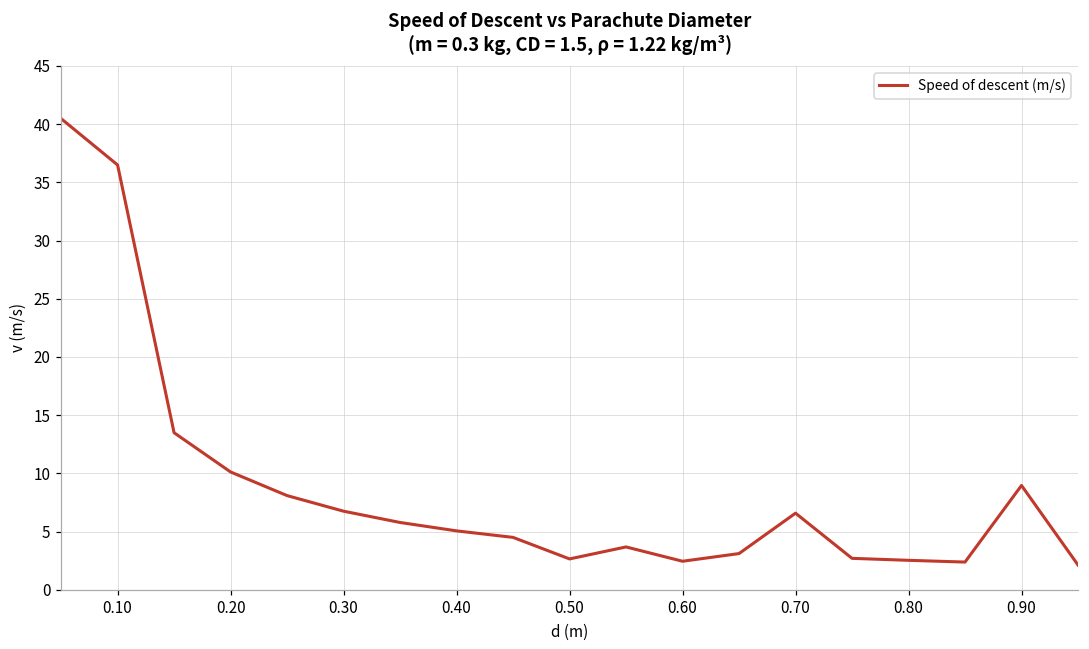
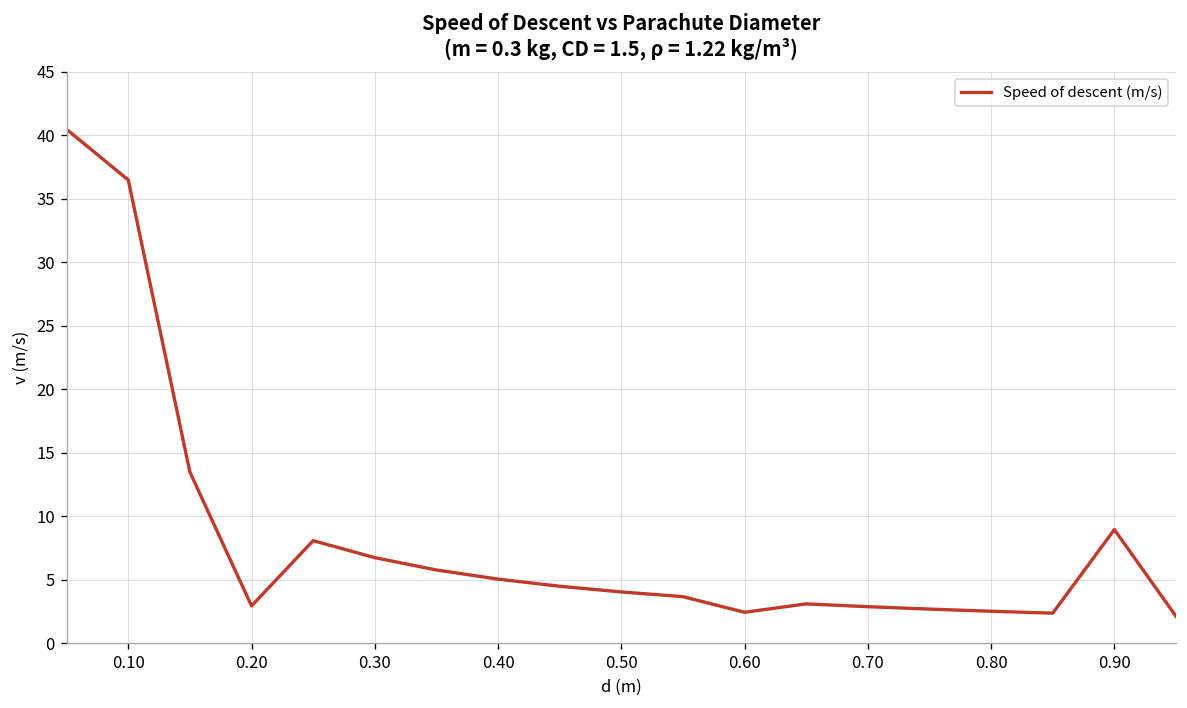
  {
    "0.10": 36.5,
-   "0.20": 10.1,
+   "0.20": 3.0,
    "0.30": 6.8,
    "0.40": 5.1,
-   "0.50": 2.7,
+   "0.50": 4.1,
    "0.60": 2.5,
-   "0.70": 6.6,
+   "0.70": 2.9,
    "0.80": 2.5,
    "0.90": 9.0
  }
